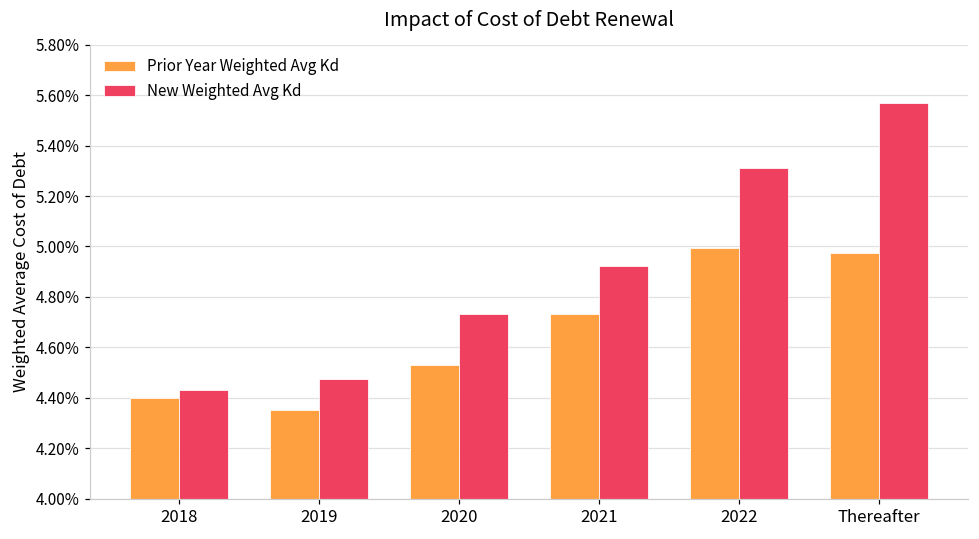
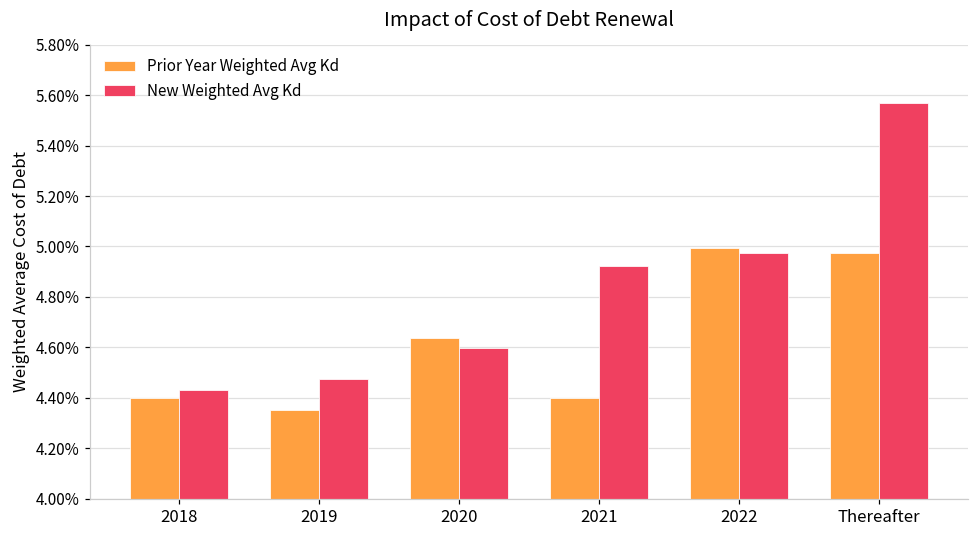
  {
    "Prior Year Weighted Avg Kd": {
      "2018": "4.40%",
      "2019": "4.35%",
-     "2020": "4.53%",
-     "2021": "4.73%",
+     "2020": "4.64%",
+     "2021": "4.40%",
      "2022": "4.99%",
      "Thereafter": "4.97%"
    },
    "New Weighted Avg Kd": {
      "2018": "4.43%",
      "2019": "4.47%",
-     "2020": "4.73%",
+     "2020": "4.60%",
      "2021": "4.92%",
-     "2022": "5.31%",
+     "2022": "4.97%",
      "Thereafter": "5.57%"
    }
  }
